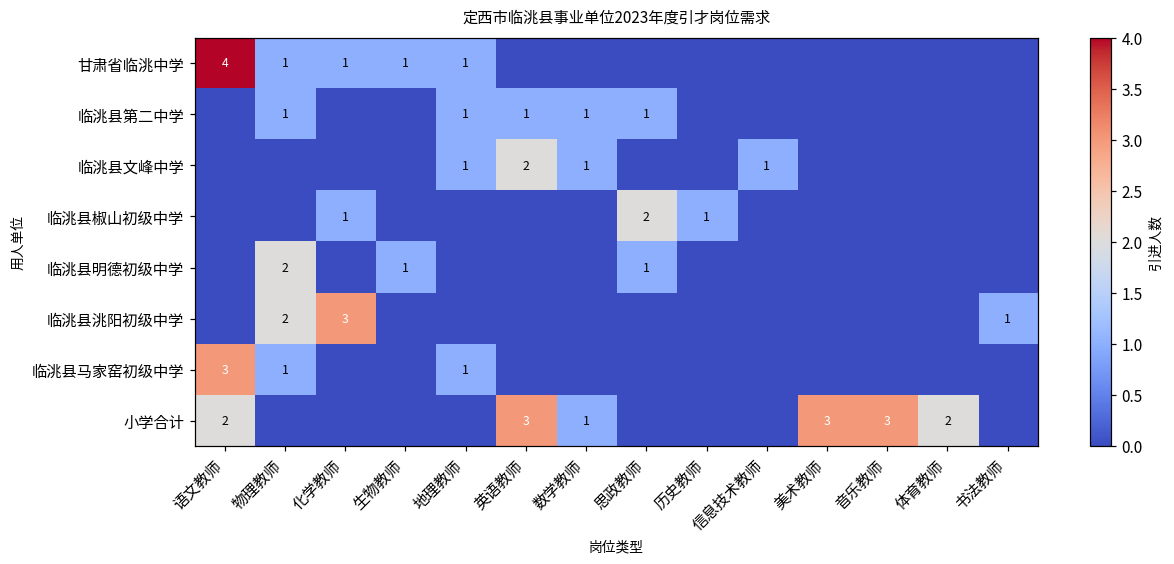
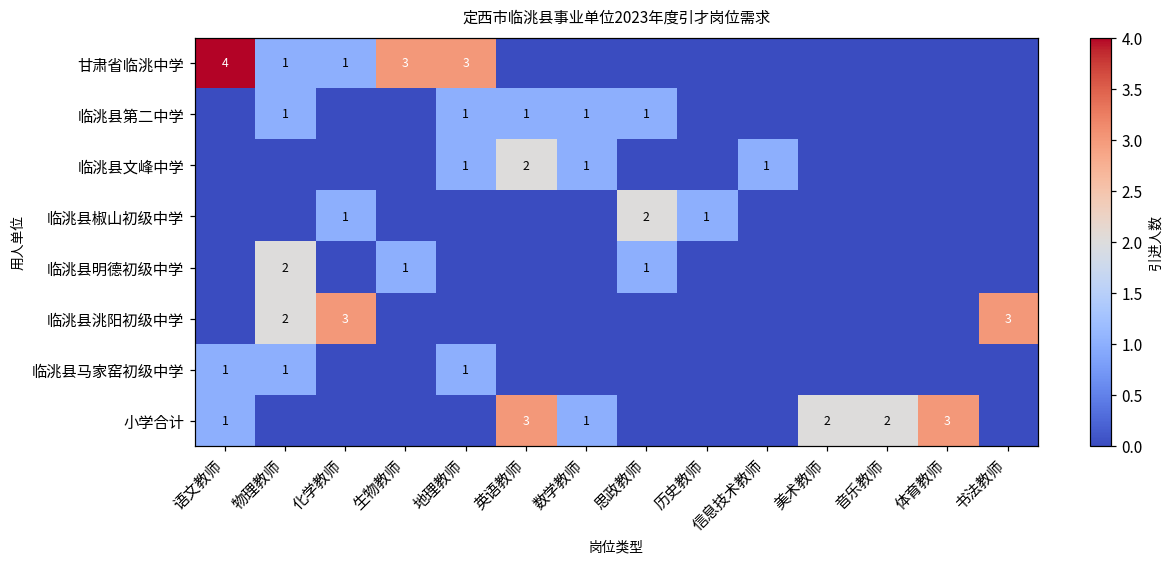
  {
    "甘肃省临洮中学": {
      "语文教师": 4,
      "物理教师": 1,
      "化学教师": 1,
-     "生物教师": 1,
-     "地理教师": 1
+     "生物教师": 3,
+     "地理教师": 3
    },
    "临洮县第二中学": {
      "物理教师": 1,
      "地理教师": 1,
      "英语教师": 1,
      "数学教师": 1,
      "思政教师": 1
    },
    "临洮县文峰中学": {
      "地理教师": 1,
      "英语教师": 2,
      "数学教师": 1,
      "信息技术教师": 1
    },
    "临洮县椒山初级中学": {
      "化学教师": 1,
      "思政教师": 2,
      "历史教师": 1
    },
    "临洮县明德初级中学": {
      "物理教师": 2,
      "生物教师": 1,
      "思政教师": 1
    },
    "临洮县洮阳初级中学": {
      "物理教师": 2,
      "化学教师": 3,
-     "书法教师": 1
+     "书法教师": 3
    },
    "临洮县马家窑初级中学": {
-     "语文教师": 3,
+     "语文教师": 1,
      "物理教师": 1,
      "地理教师": 1
    },
    "小学合计": {
-     "语文教师": 2,
+     "语文教师": 1,
      "英语教师": 3,
      "数学教师": 1,
-     "美术教师": 3,
-     "音乐教师": 3,
-     "体育教师": 2
+     "美术教师": 2,
+     "音乐教师": 2,
+     "体育教师": 3
    }
  }
